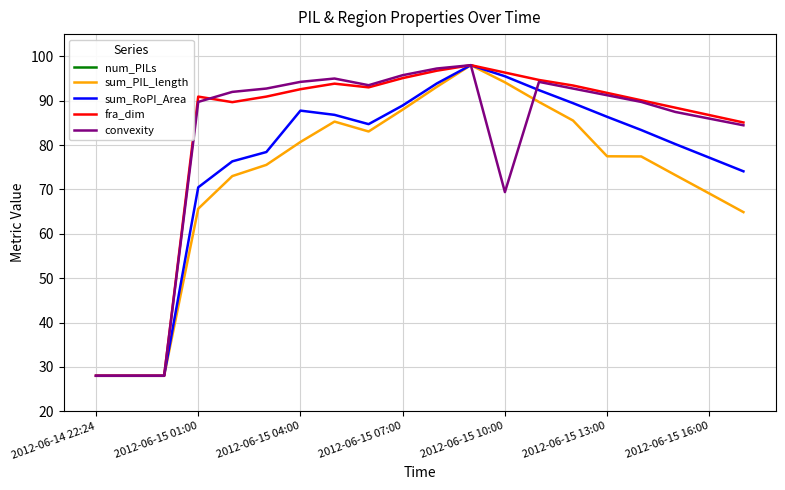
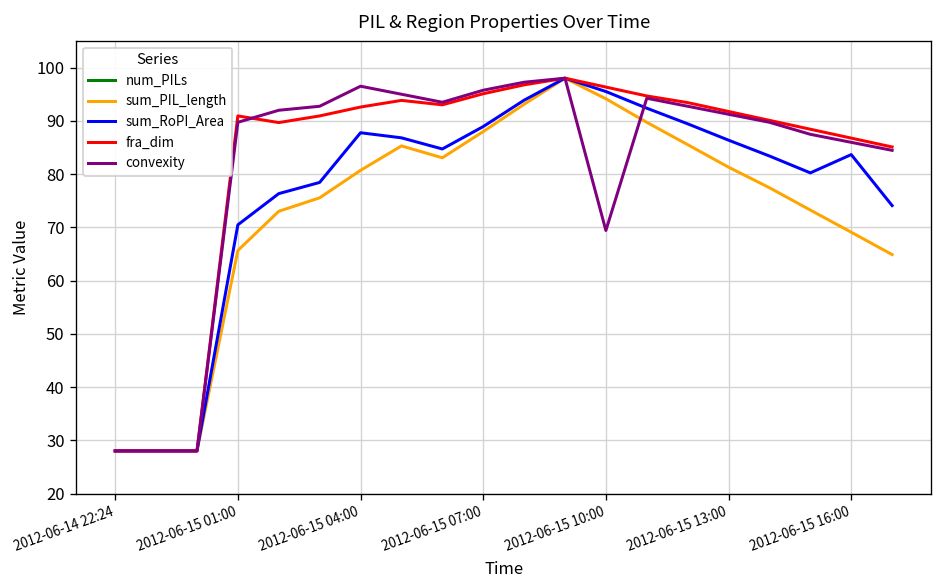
  {
    "sum_PIL_length": {
      "2012-06-15 01:00": 66,
      "2012-06-15 04:00": 81,
      "2012-06-15 07:00": 88,
      "2012-06-15 10:00": 94,
-     "2012-06-15 13:00": 77,
+     "2012-06-15 13:00": 81,
      "2012-06-15 16:00": 69
    },
    "sum_RoPI_Area": {
      "2012-06-15 01:00": 70,
      "2012-06-15 04:00": 88,
      "2012-06-15 07:00": 89,
      "2012-06-15 10:00": 96,
      "2012-06-15 13:00": 86,
-     "2012-06-15 16:00": 77
+     "2012-06-15 16:00": 84
    },
    "fra_dim": {
      "2012-06-15 01:00": 91,
      "2012-06-15 04:00": 93,
      "2012-06-15 07:00": 95,
      "2012-06-15 10:00": 96,
      "2012-06-15 16:00": 87
    },
    "convexity": {
      "2012-06-15 01:00": 90,
-     "2012-06-15 04:00": 94,
+     "2012-06-15 04:00": 96,
      "2012-06-15 07:00": 96,
      "2012-06-15 10:00": 69,
      "2012-06-15 16:00": 86
    }
  }
